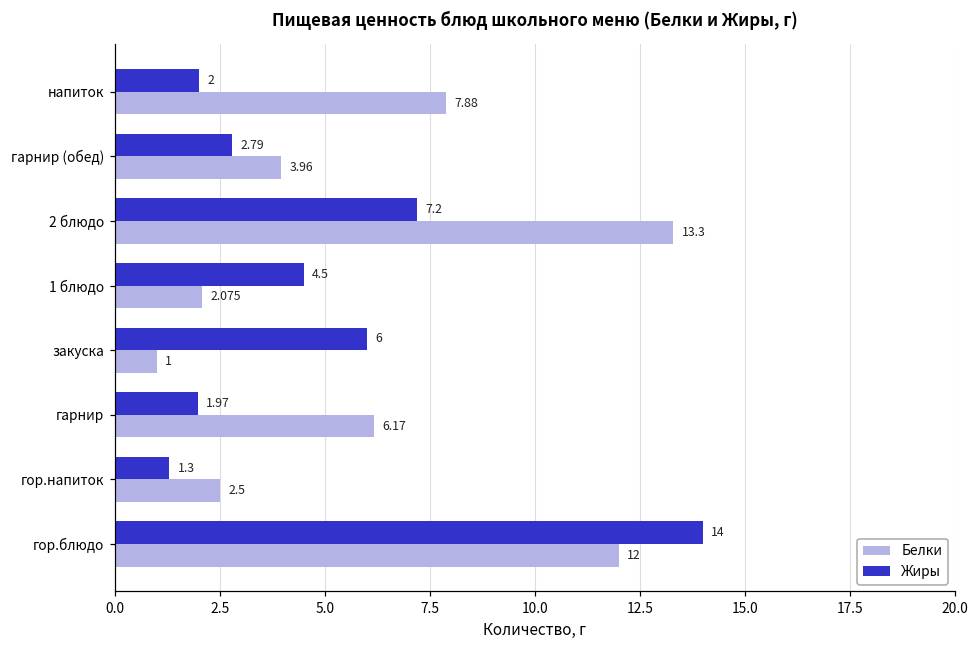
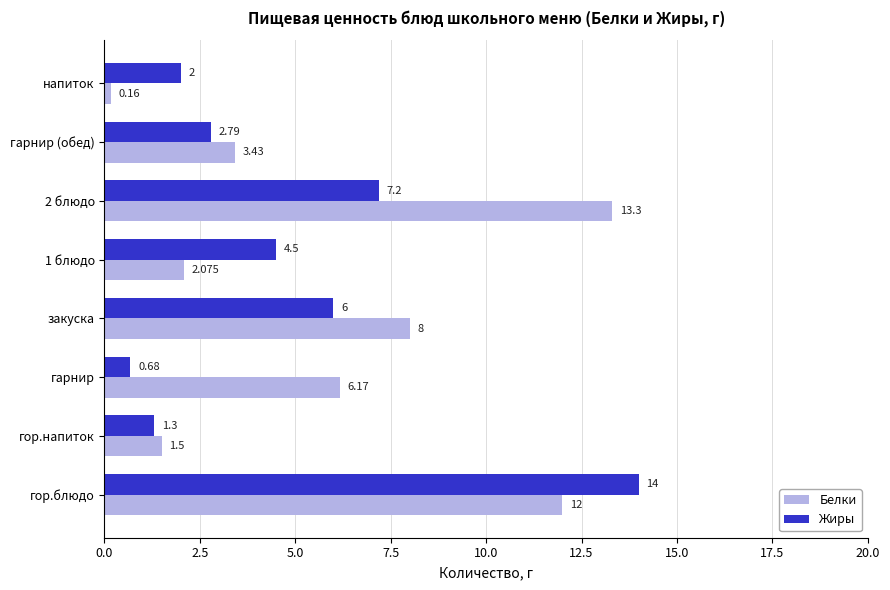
  {
    "Белки": {
-     "напиток": 7.88,
-     "гарнир (обед)": 3.96,
+     "напиток": 0.16,
+     "гарнир (обед)": 3.43,
      "2 блюдо": 13.3,
      "1 блюдо": 2.075,
-     "закуска": 1,
+     "закуска": 8,
      "гарнир": 6.17,
-     "гор.напиток": 2.5,
+     "гор.напиток": 1.5,
      "гор.блюдо": 12
    },
    "Жиры": {
      "напиток": 2,
      "гарнир (обед)": 2.79,
      "2 блюдо": 7.2,
      "1 блюдо": 4.5,
      "закуска": 6,
-     "гарнир": 1.97,
+     "гарнир": 0.68,
      "гор.напиток": 1.3,
      "гор.блюдо": 14
    }
  }
